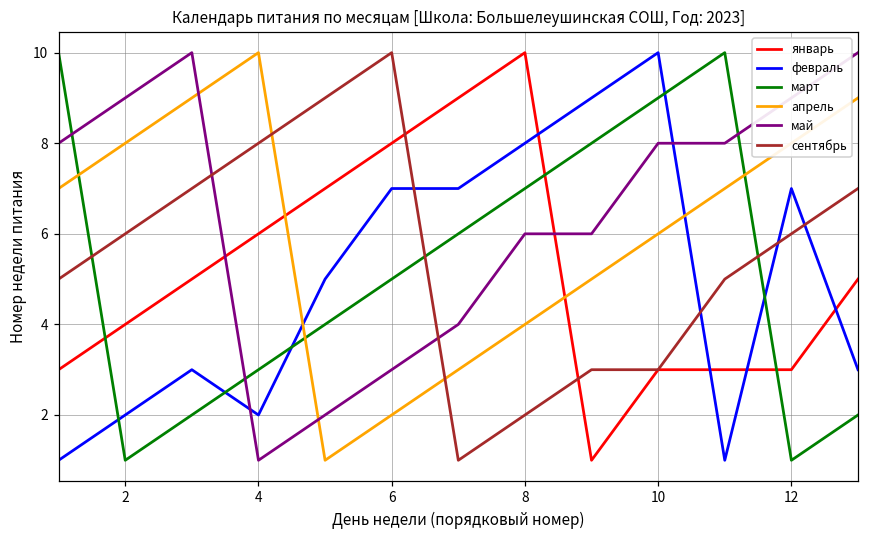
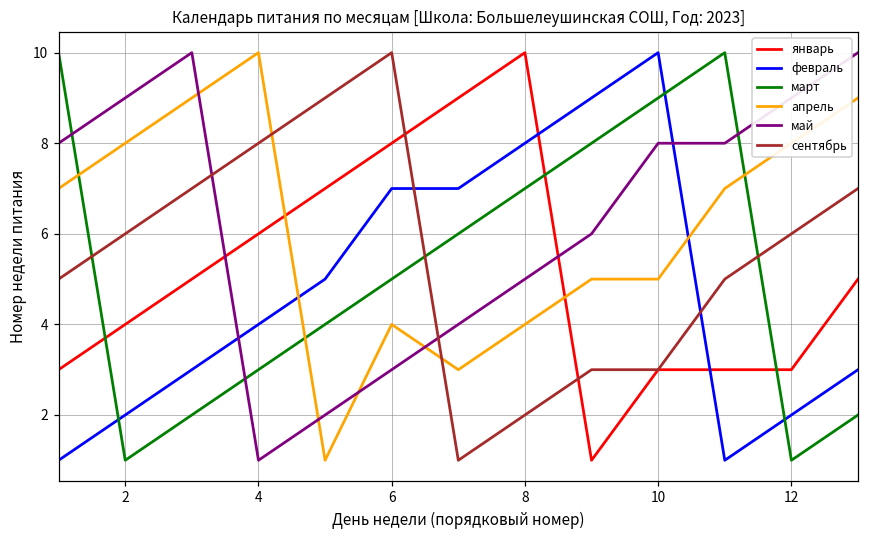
  {
    "январь": {
      "2": 4,
      "4": 6,
      "6": 8,
      "8": 10,
      "12": 3
    },
    "февраль": {
      "2": 2,
-     "4": 2,
+     "4": 4,
      "6": 7,
      "8": 8,
      "10": 10,
-     "12": 7
+     "12": 2
    },
    "март": {
      "2": 1,
      "4": 3,
      "6": 5,
      "8": 7,
      "10": 9,
      "12": 1
    },
    "апрель": {
      "2": 8,
      "4": 10,
-     "6": 2,
+     "6": 4,
      "8": 4,
-     "10": 6
+     "10": 5
    },
    "май": {
      "2": 9,
      "4": 1,
      "6": 3,
-     "8": 6,
+     "8": 5,
      "10": 8
    },
    "сентябрь": {
      "2": 6,
      "4": 8,
      "6": 10,
      "8": 2,
      "12": 6
    }
  }
